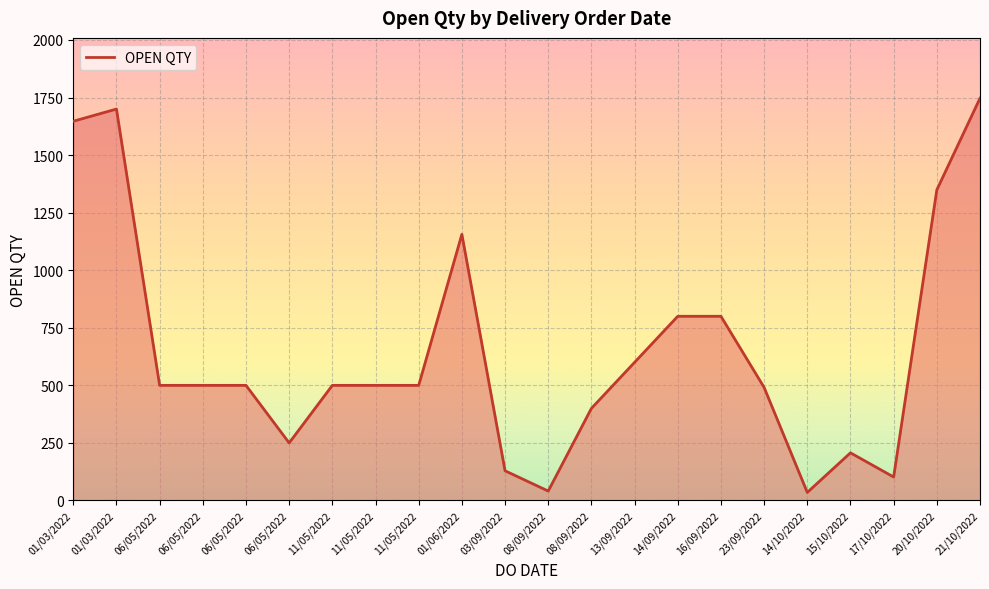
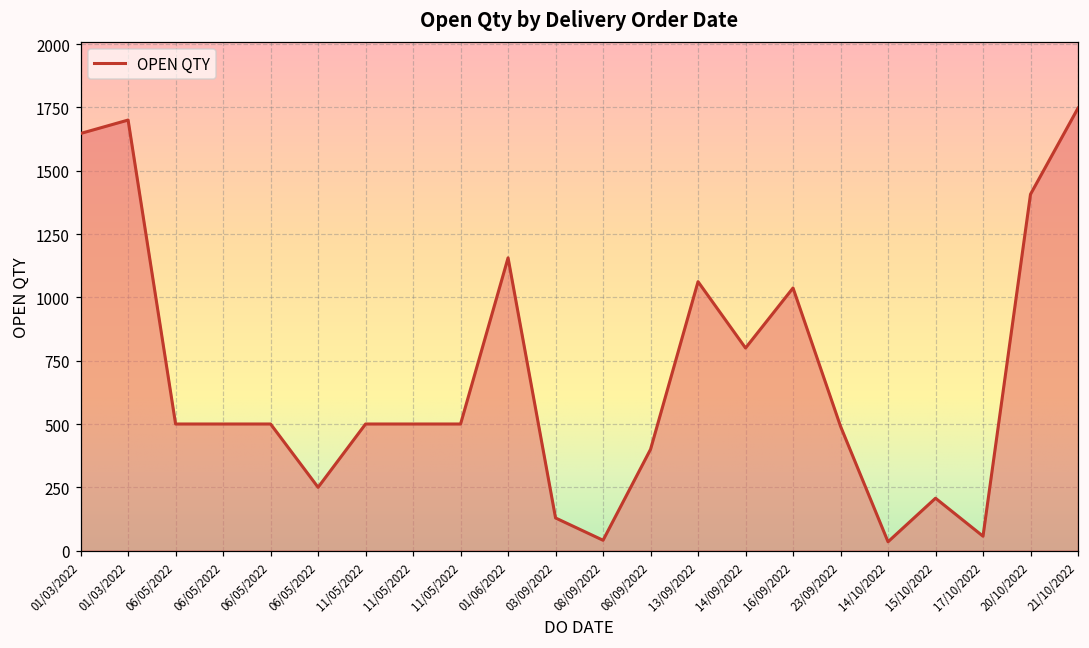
  {
    "01/06/2022": 1160,
    "03/09/2022": 130,
-   "13/09/2022": 600,
+   "13/09/2022": 1060,
    "14/09/2022": 800,
-   "16/09/2022": 800,
+   "16/09/2022": 1040,
    "23/09/2022": 490,
    "14/10/2022": 40,
    "15/10/2022": 210,
-   "17/10/2022": 100,
-   "20/10/2022": 1350,
+   "17/10/2022": 60,
+   "20/10/2022": 1410,
    "21/10/2022": 1750
  }
